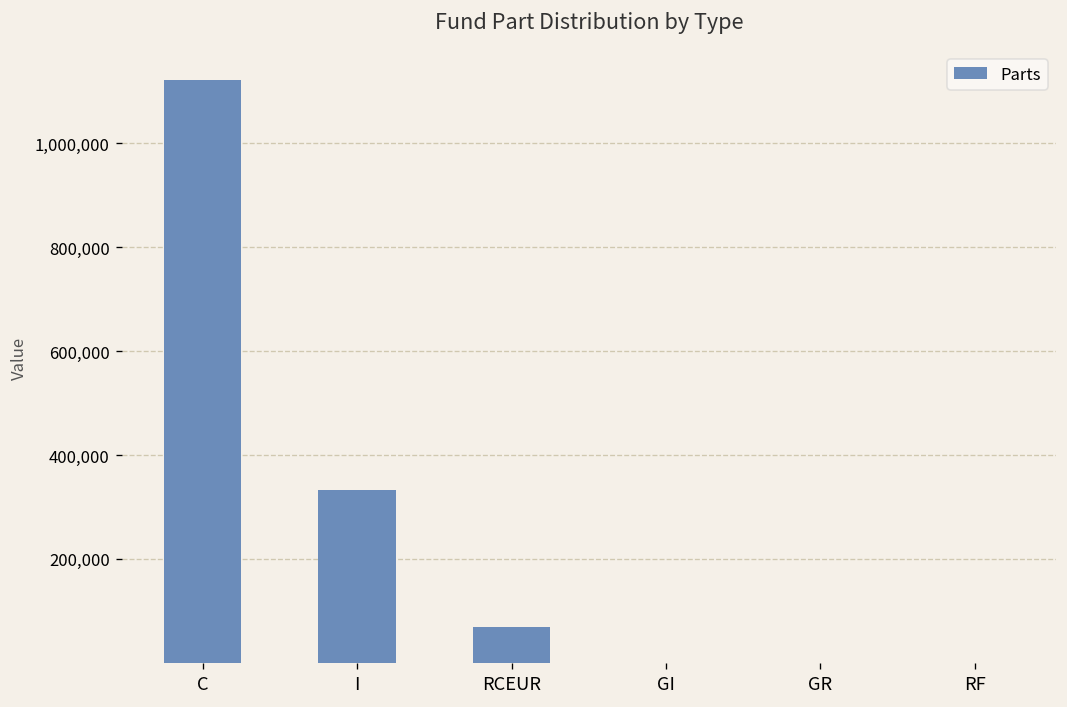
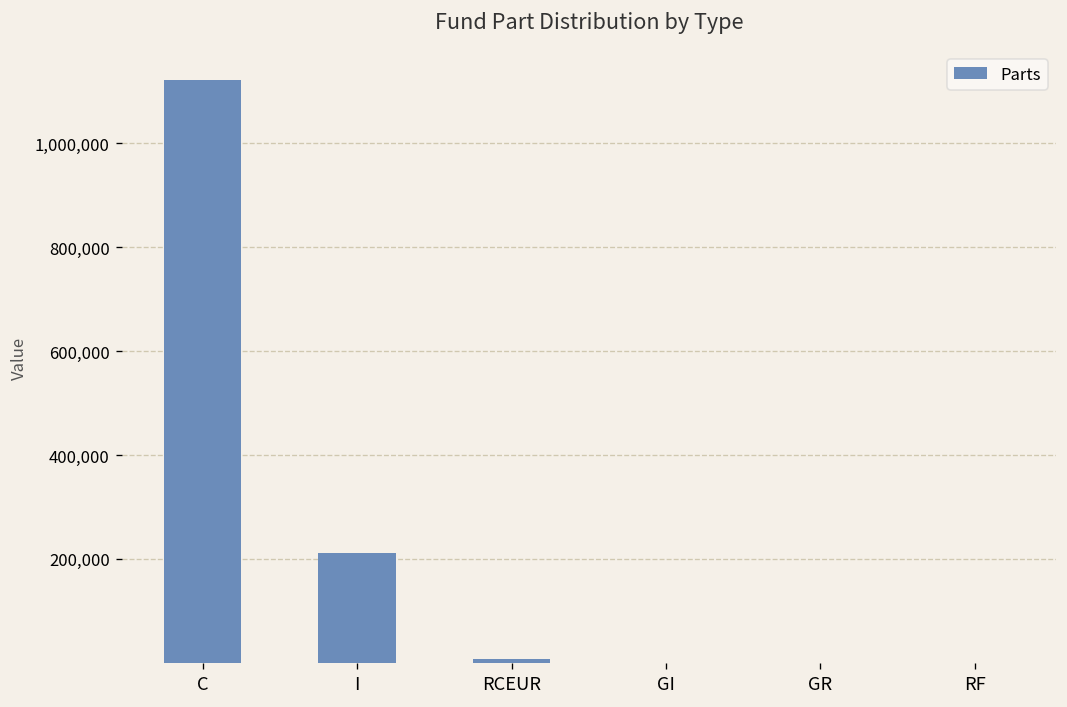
  {
    "C": "1,120,000",
-   "I": "330,000",
-   "RCEUR": "70,000"
+   "I": "210,000",
+   "RCEUR": "10,000"
  }
